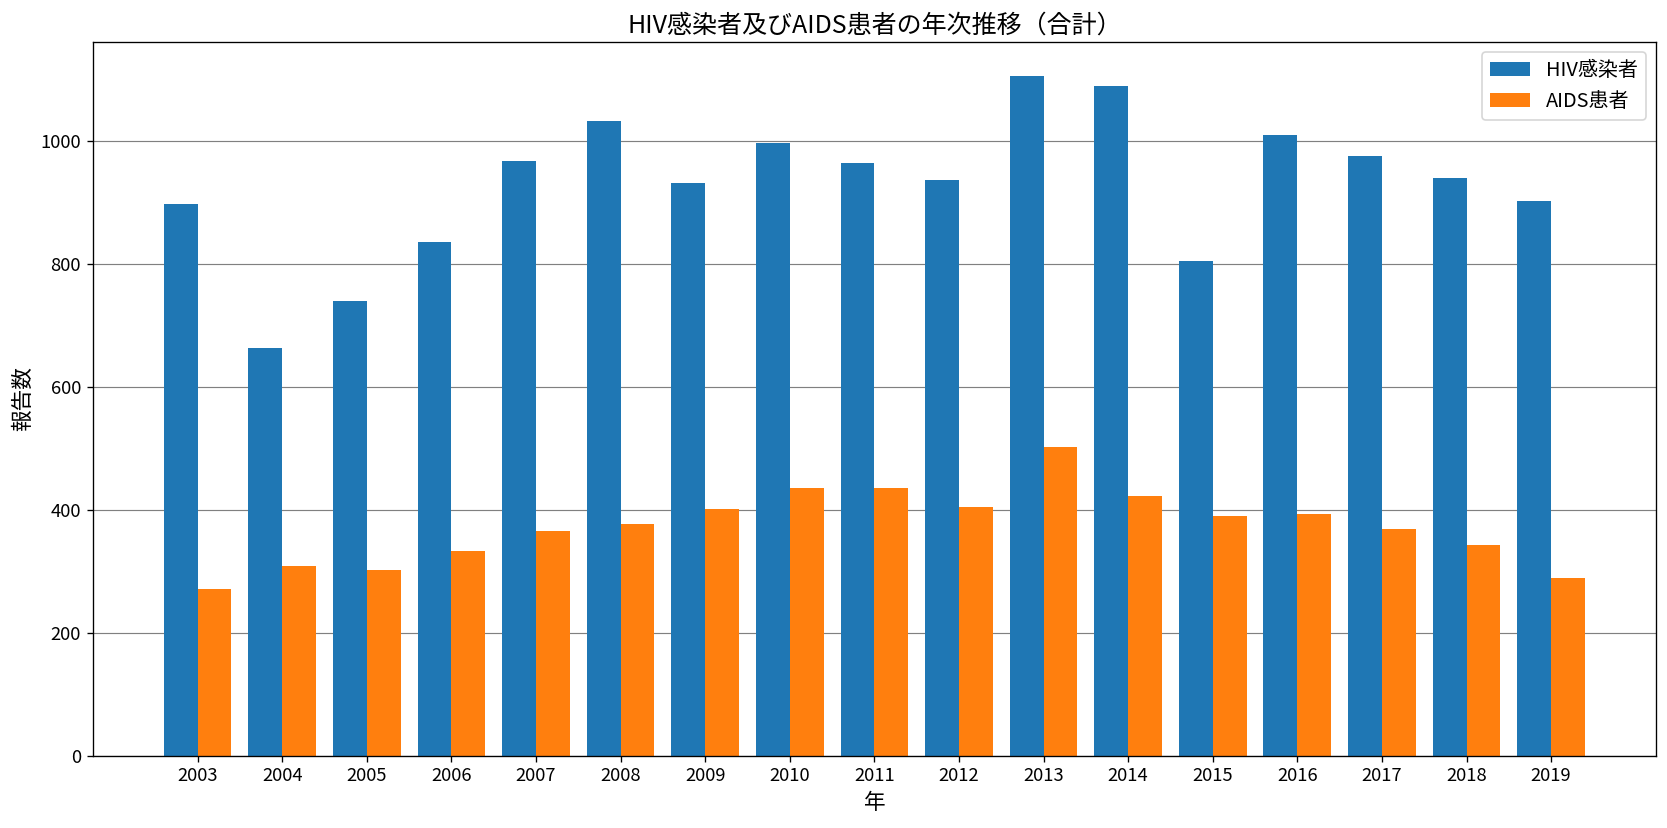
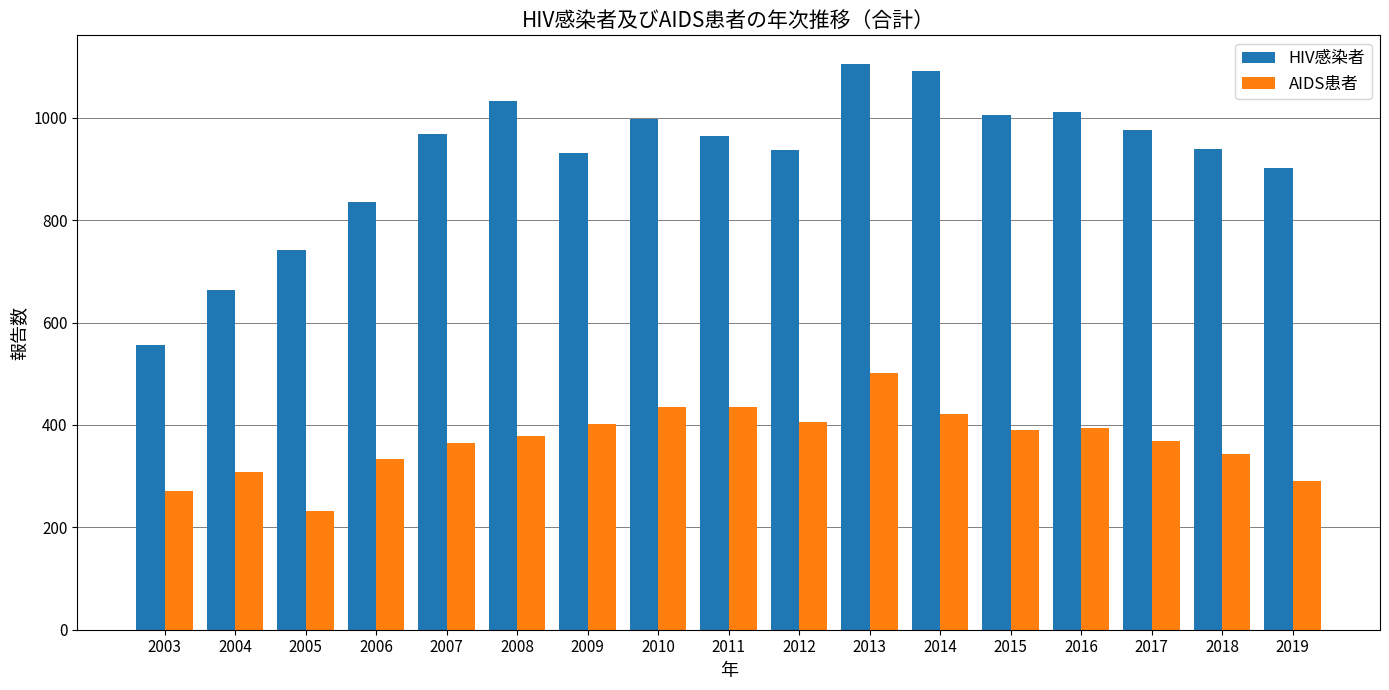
  {
    "HIV感染者": {
-     "2003": 900,
+     "2003": 560,
      "2004": 660,
      "2005": 740,
      "2006": 840,
      "2007": 970,
      "2008": 1030,
      "2009": 930,
      "2010": 1000,
      "2011": 970,
      "2012": 940,
      "2013": 1110,
      "2014": 1090,
-     "2015": 810,
+     "2015": 1010,
      "2016": 1010,
      "2017": 980,
      "2018": 940,
      "2019": 900
    },
    "AIDS患者": {
      "2003": 270,
      "2004": 310,
-     "2005": 300,
+     "2005": 230,
      "2006": 330,
      "2007": 370,
      "2008": 380,
      "2009": 400,
      "2010": 440,
      "2011": 440,
      "2012": 410,
      "2013": 500,
      "2014": 420,
      "2015": 390,
      "2016": 390,
      "2017": 370,
      "2018": 340,
      "2019": 290
    }
  }
